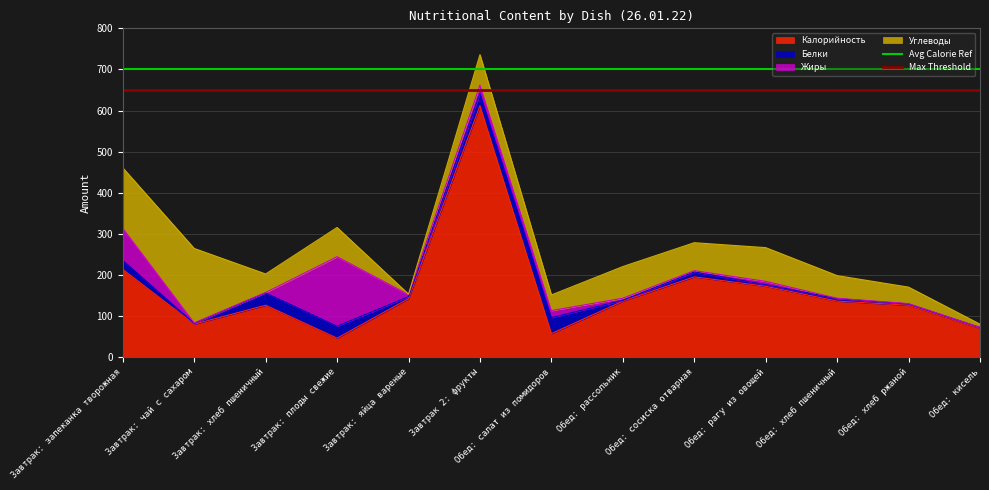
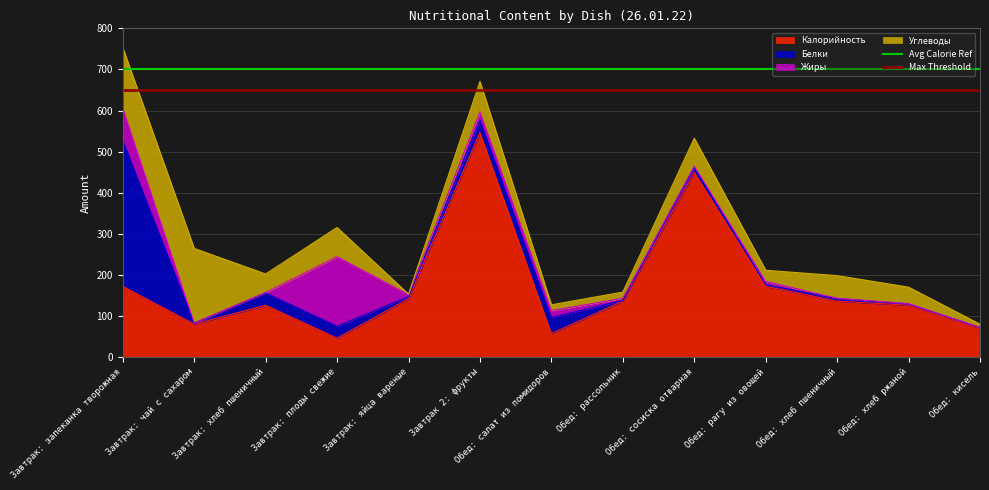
  {
    "Калорийность": {
-     "Завтрак: запеканка творожная": 210,
+     "Завтрак: запеканка творожная": 170,
      "Завтрак: хлеб пшеничный": 130,
      "Завтрак: плоды свежие": 50,
-     "Завтрак 2: фрукты": 610,
+     "Завтрак 2: фрукты": 550,
      "Обед: салат из помидоров": 60,
-     "Обед: сосиска отварная": 200
+     "Обед: сосиска отварная": 450
    },
    "Белки": {
-     "Завтрак: запеканка творожная": 20,
+     "Завтрак: запеканка творожная": 360,
      "Завтрак: плоды свежие": 30,
      "Завтрак 2: фрукты": 30,
      "Обед: салат из помидоров": 40
    },
    "Жиры": {
      "Завтрак: запеканка творожная": 80,
      "Завтрак: плоды свежие": 170,
      "Завтрак 2: фрукты": 20,
      "Обед: салат из помидоров": 20,
      "Обед: рагу из овощей": 10
    },
    "Углеводы": {
      "Завтрак: запеканка творожная": 150,
      "Завтрак: чай с сахаром": 180,
      "Завтрак: хлеб пшеничный": 50,
      "Завтрак: плоды свежие": 70,
      "Завтрак 2: фрукты": 70,
-     "Обед: салат из помидоров": 40,
-     "Обед: рассольник": 80,
+     "Обед: салат из помидоров": 10,
+     "Обед: рассольник": 20,
      "Обед: сосиска отварная": 70,
-     "Обед: рагу из овощей": 80,
+     "Обед: рагу из овощей": 30,
      "Обед: хлеб пшеничный": 60,
      "Обед: хлеб ржаной": 40,
      "Обед: кисель": 10
    }
  }
